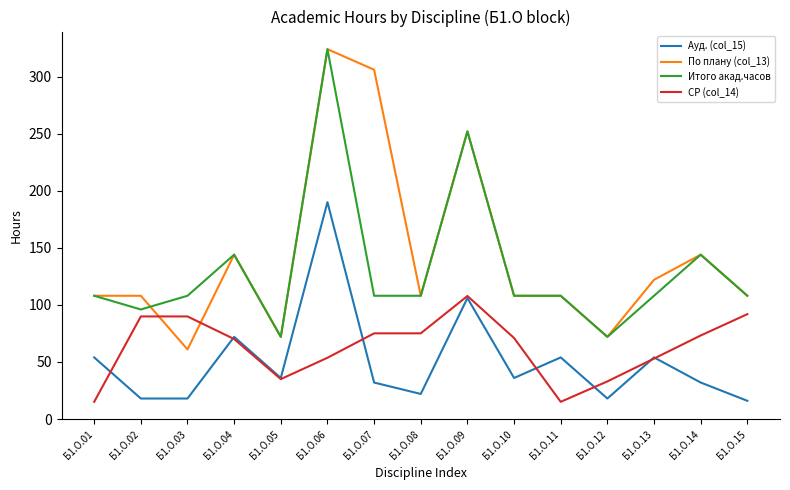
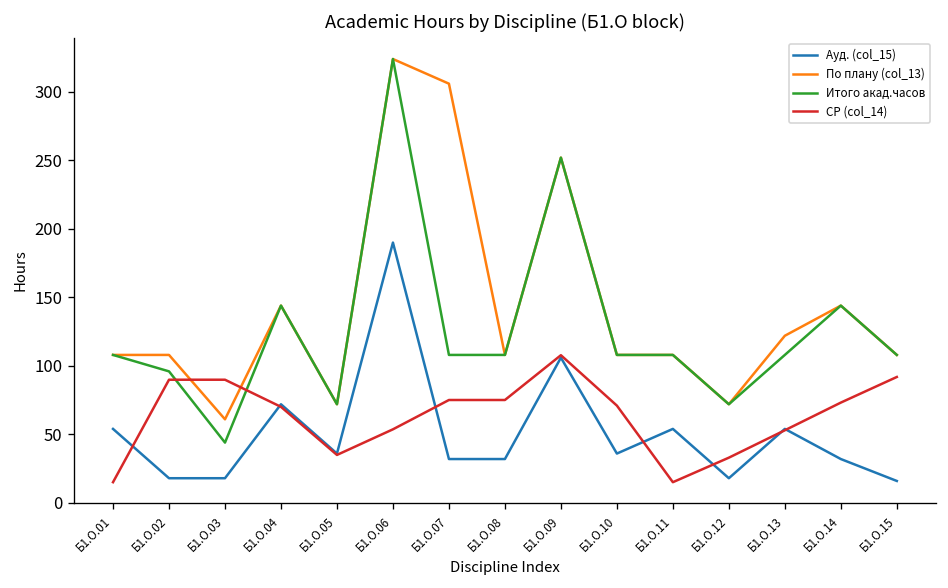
  {
    "Ауд. (col_15)": {
      "Б1.О.01": 54,
      "Б1.О.02": 18,
      "Б1.О.03": 18,
      "Б1.О.06": 190,
      "Б1.О.07": 32,
-     "Б1.О.08": 22,
+     "Б1.О.08": 32,
      "Б1.О.10": 36,
      "Б1.О.11": 54,
      "Б1.О.12": 18,
      "Б1.О.14": 32,
      "Б1.О.15": 16
    },
    "По плану (col_13)": {
      "Б1.О.02": 108,
      "Б1.О.03": 61,
      "Б1.О.07": 306,
      "Б1.О.13": 122
    },
    "Итого акад.часов": {
      "Б1.О.02": 96,
-     "Б1.О.03": 108,
+     "Б1.О.03": 44,
      "Б1.О.07": 108,
      "Б1.О.13": 108
    },
    "СР (col_14)": {
      "Б1.О.01": 15,
      "Б1.О.02": 90,
      "Б1.О.03": 90,
      "Б1.О.06": 54,
      "Б1.О.07": 75,
      "Б1.О.08": 75,
      "Б1.О.10": 71,
      "Б1.О.11": 15,
      "Б1.О.12": 33,
      "Б1.О.14": 73,
      "Б1.О.15": 92
    }
  }
